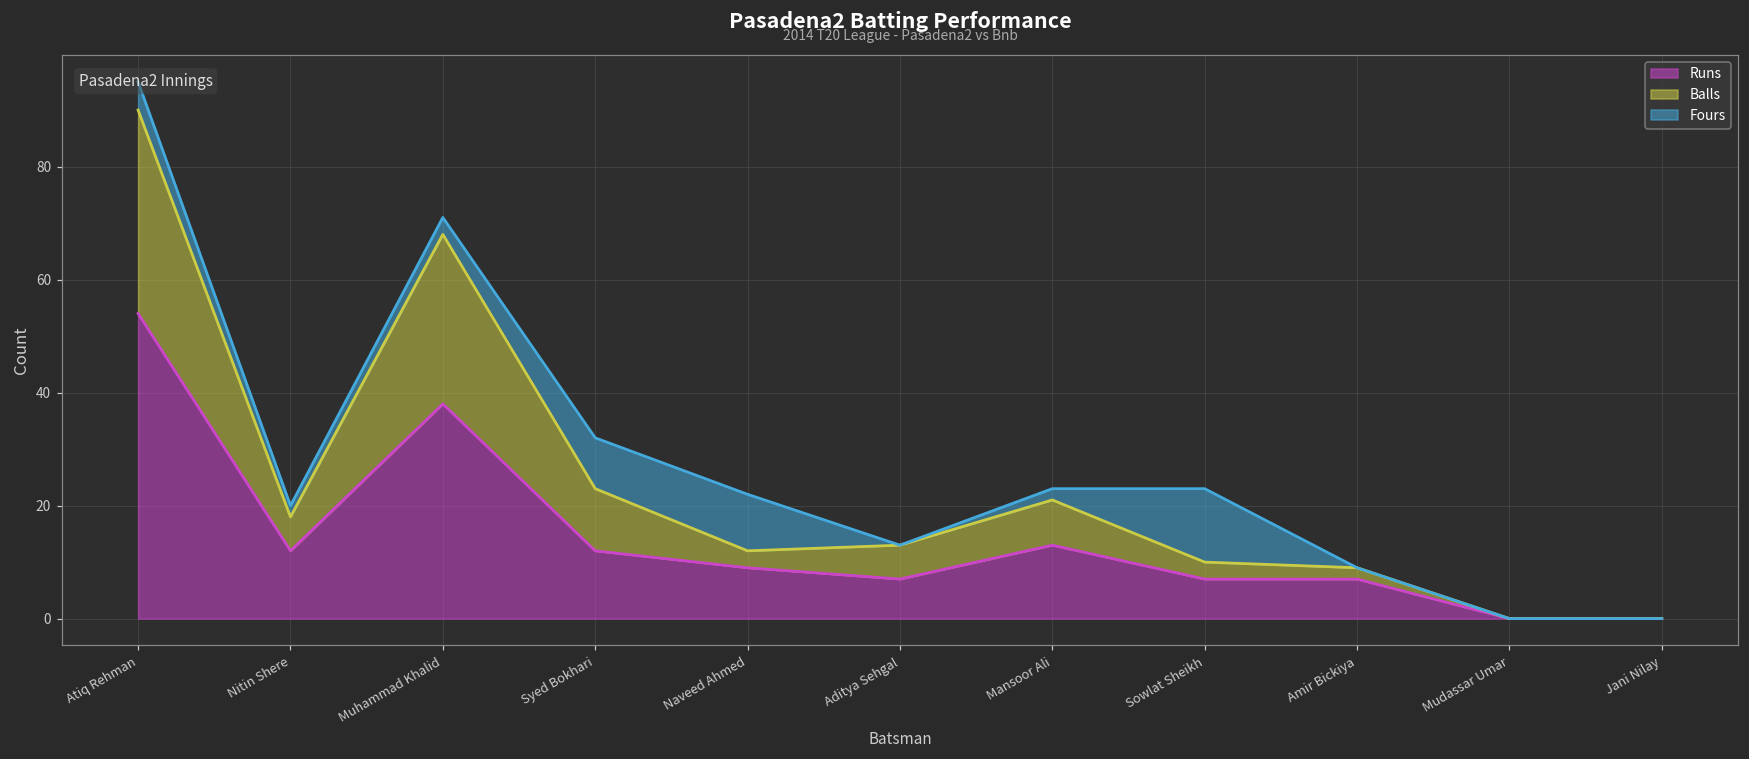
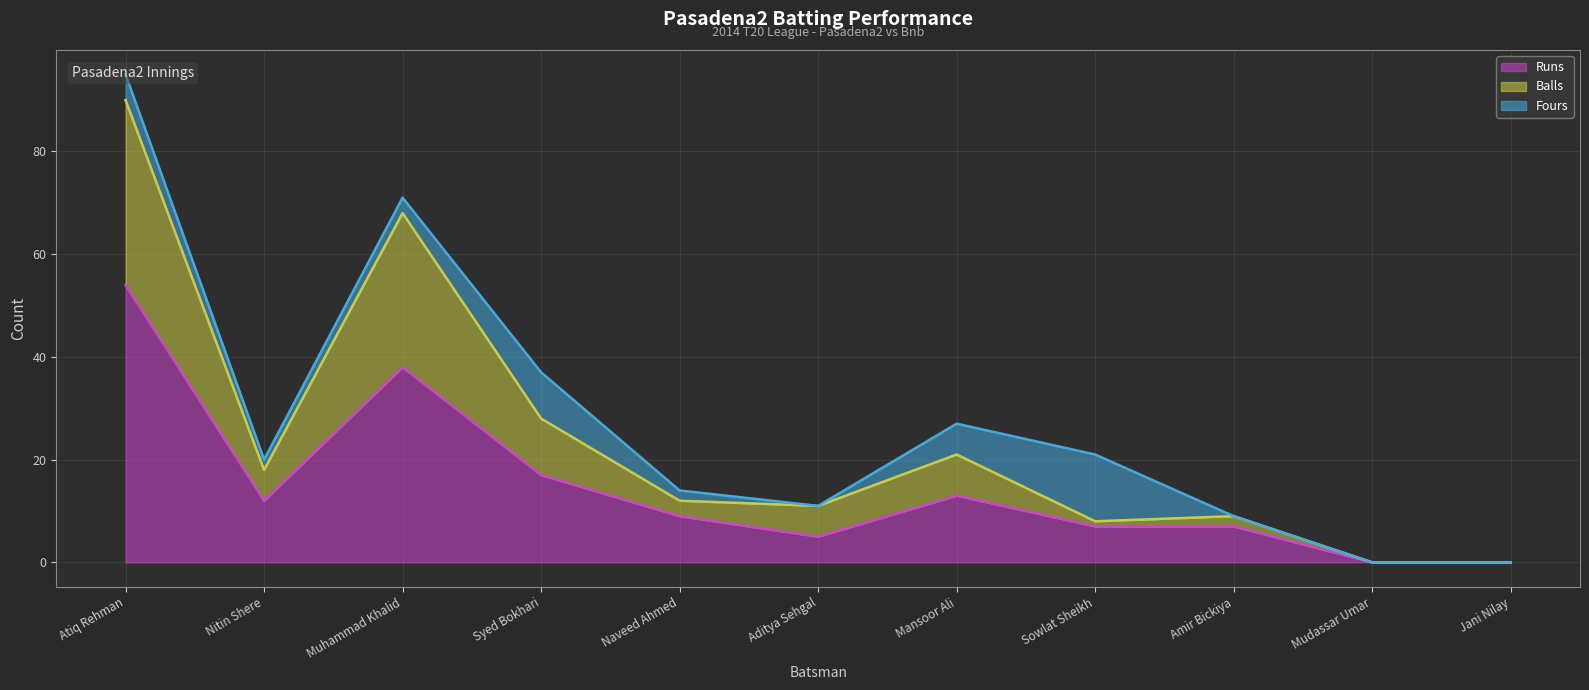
  {
    "Runs": {
      "Atiq Rehman": 54,
      "Nitin Shere": 12,
      "Muhammad Khalid": 38,
-     "Syed Bokhari": 12,
+     "Syed Bokhari": 17,
      "Naveed Ahmed": 9,
-     "Aditya Sehgal": 7,
+     "Aditya Sehgal": 5,
      "Mansoor Ali": 13,
      "Sowlat Sheikh": 7,
      "Amir Bickiya": 7
    },
    "Balls": {
      "Atiq Rehman": 36,
      "Nitin Shere": 6,
      "Muhammad Khalid": 30,
      "Syed Bokhari": 11,
      "Naveed Ahmed": 3,
      "Mansoor Ali": 8,
-     "Sowlat Sheikh": 3
+     "Sowlat Sheikh": 1
    },
    "Fours": {
      "Nitin Shere": 2,
      "Muhammad Khalid": 3,
      "Syed Bokhari": 9,
-     "Naveed Ahmed": 10,
-     "Mansoor Ali": 2,
+     "Naveed Ahmed": 2,
+     "Mansoor Ali": 6,
      "Sowlat Sheikh": 13
    }
  }
